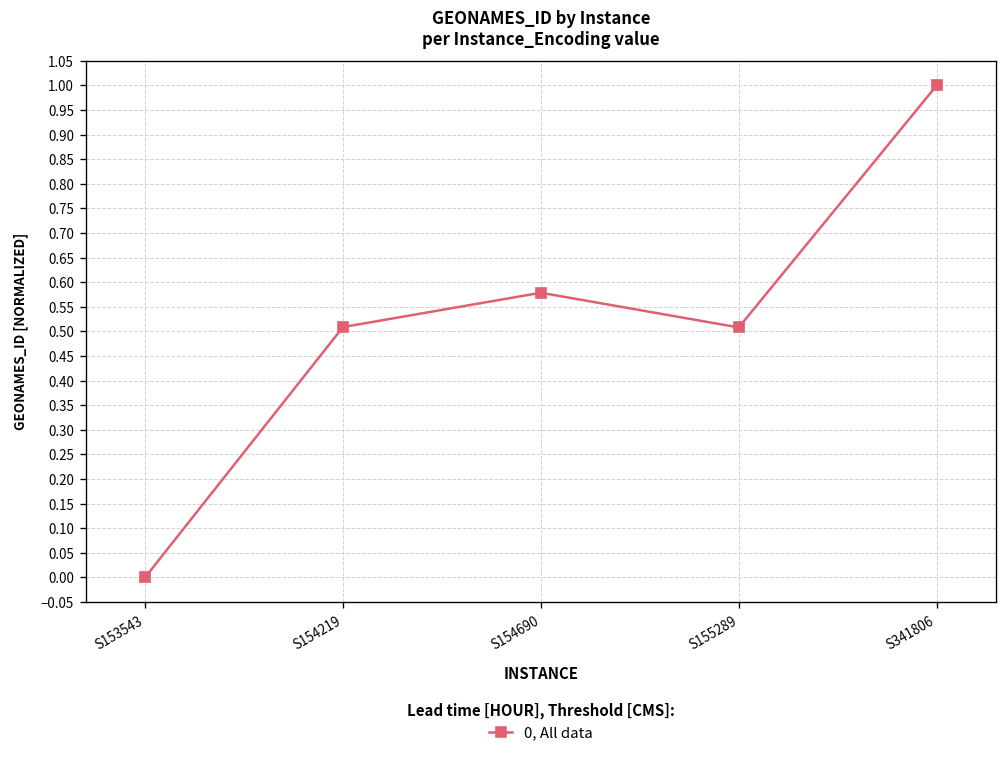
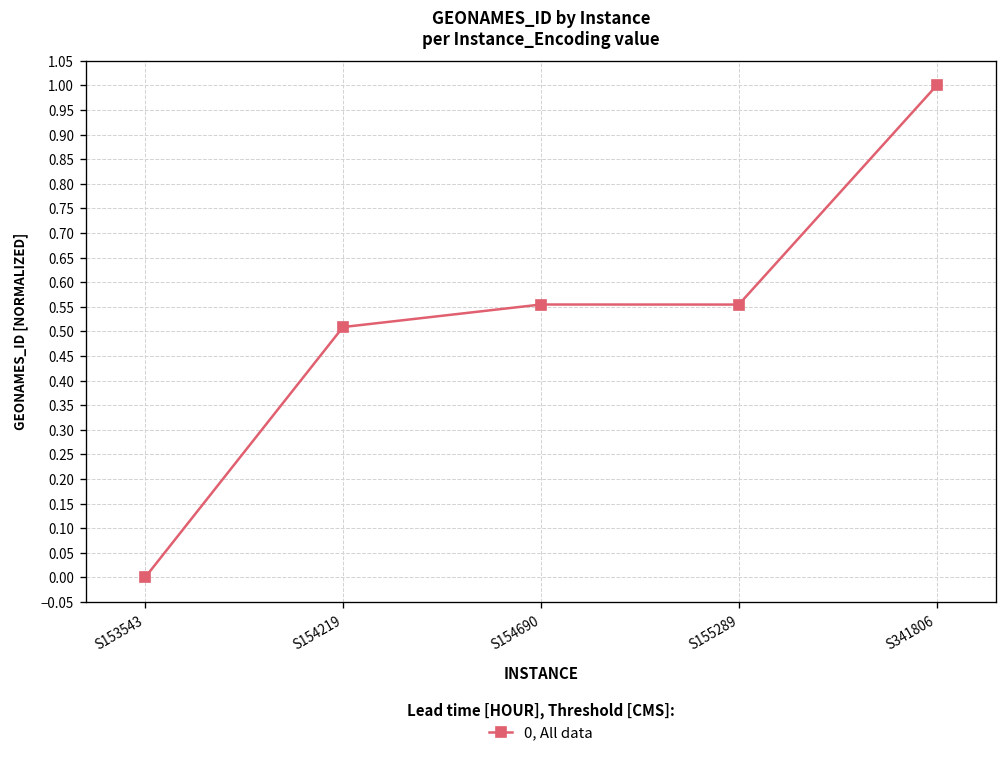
  {
    "S153543": 0.00,
    "S154219": 0.51,
-   "S154690": 0.58,
-   "S155289": 0.51,
+   "S154690": 0.55,
+   "S155289": 0.55,
    "S341806": 1.00
  }
